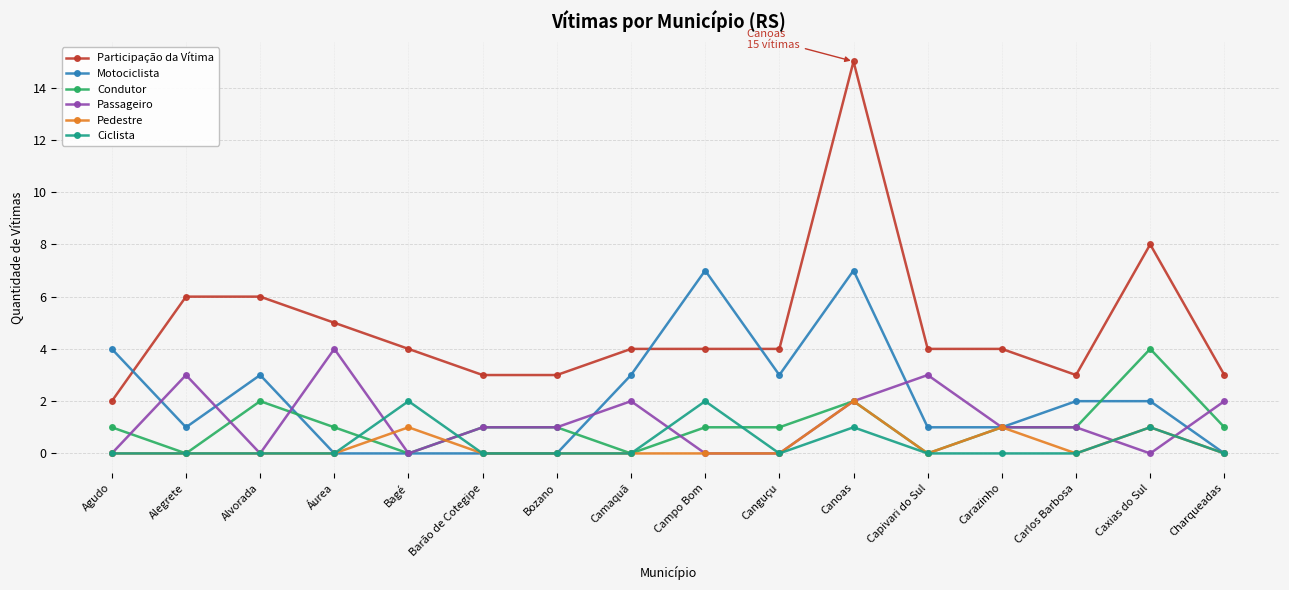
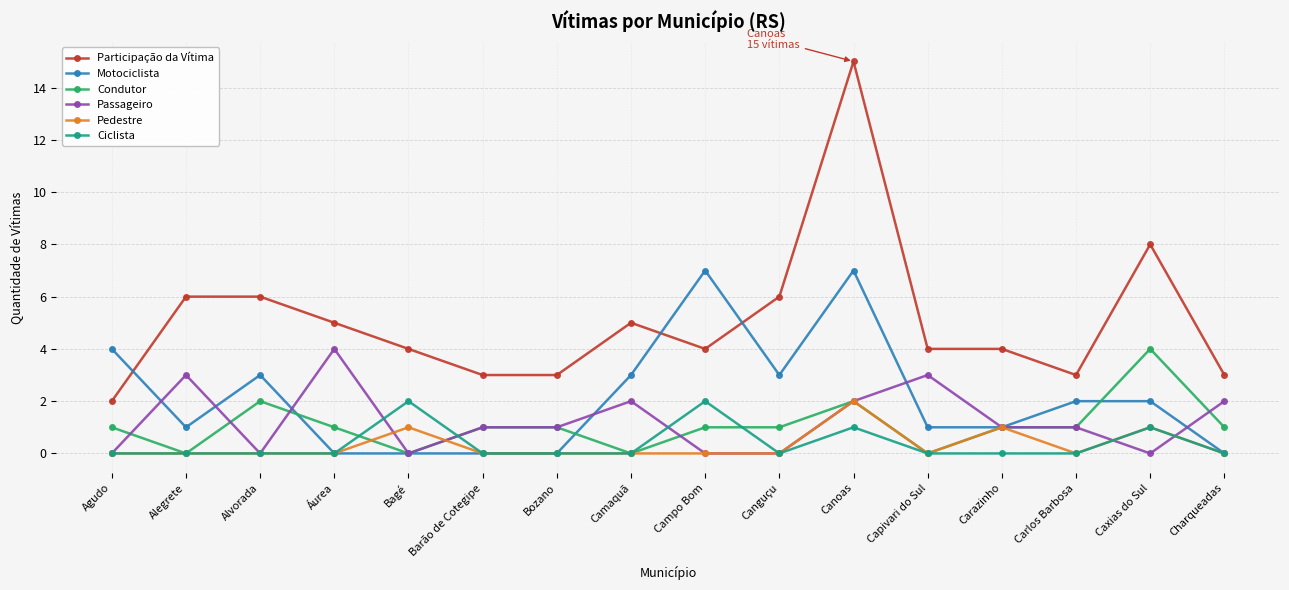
  {
    "Participação da Vítima": {
      "Agudo": 2,
      "Alegrete": 6,
      "Alvorada": 6,
      "Áurea": 5,
      "Bagé": 4,
      "Barão de Cotegipe": 3,
      "Bozano": 3,
-     "Camaquã": 4,
+     "Camaquã": 5,
      "Campo Bom": 4,
-     "Canguçu": 4,
+     "Canguçu": 6,
      "Capivari do Sul": 4,
      "Carazinho": 4,
      "Carlos Barbosa": 3,
      "Caxias do Sul": 8,
      "Charqueadas": 3
    },
    "Motociclista": {
      "Agudo": 4,
      "Alegrete": 1,
      "Alvorada": 3,
      "Camaquã": 3,
      "Campo Bom": 7,
      "Canguçu": 3,
      "Canoas": 7,
      "Capivari do Sul": 1,
      "Carlos Barbosa": 2,
      "Caxias do Sul": 2
    },
    "Passageiro": {
      "Alegrete": 3,
      "Áurea": 4,
      "Camaquã": 2,
      "Capivari do Sul": 3,
      "Caxias do Sul": 0,
      "Charqueadas": 2
    },
    "Pedestre": {
      "Bagé": 1
    }
  }
